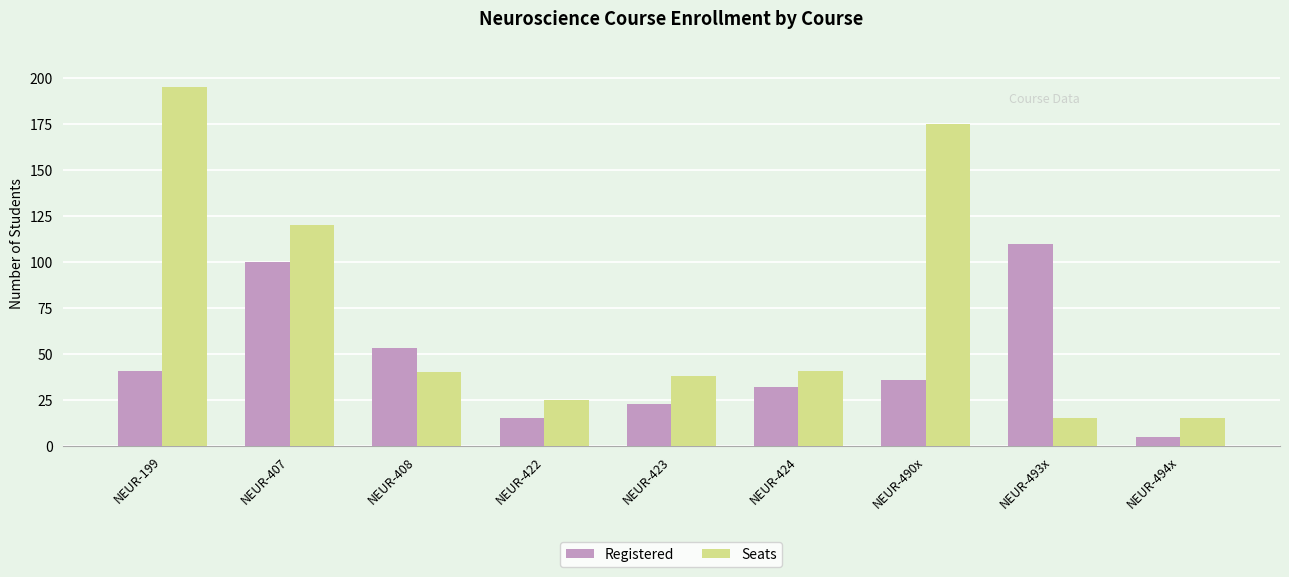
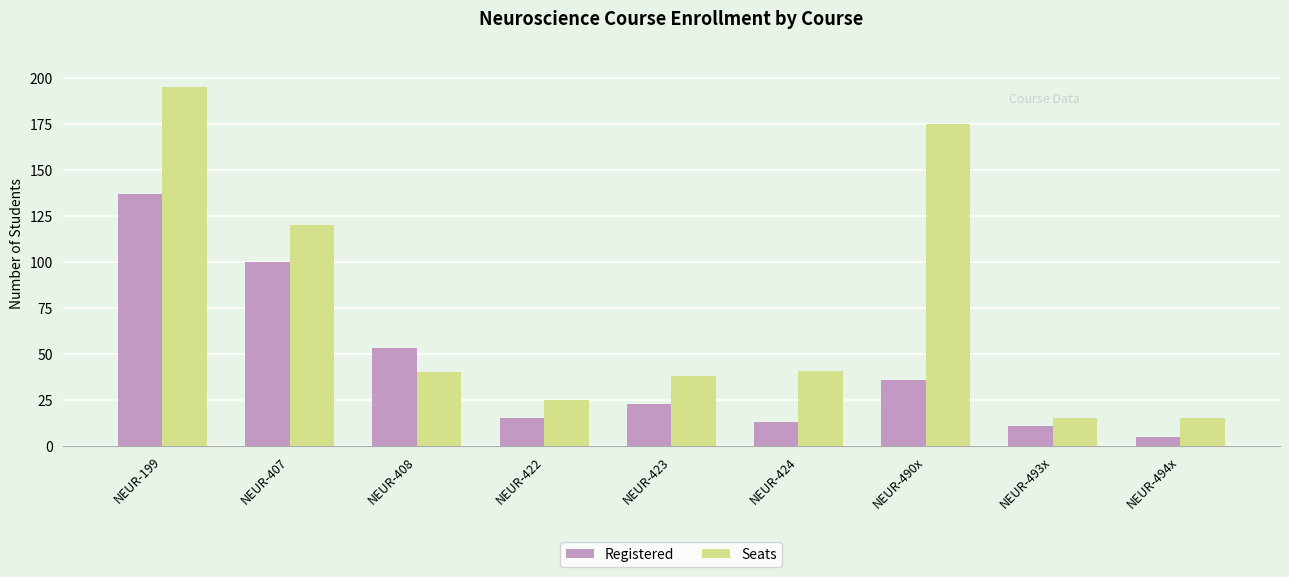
  {
    "Registered": {
-     "NEUR-199": 41,
+     "NEUR-199": 137,
      "NEUR-407": 100,
      "NEUR-408": 53,
      "NEUR-422": 15,
      "NEUR-423": 23,
-     "NEUR-424": 32,
+     "NEUR-424": 13,
      "NEUR-490x": 36,
-     "NEUR-493x": 110,
+     "NEUR-493x": 11,
      "NEUR-494x": 5
    },
    "Seats": {
      "NEUR-199": 195,
      "NEUR-407": 120,
      "NEUR-408": 40,
      "NEUR-422": 25,
      "NEUR-423": 38,
      "NEUR-424": 41,
      "NEUR-490x": 175,
      "NEUR-493x": 15,
      "NEUR-494x": 15
    }
  }
